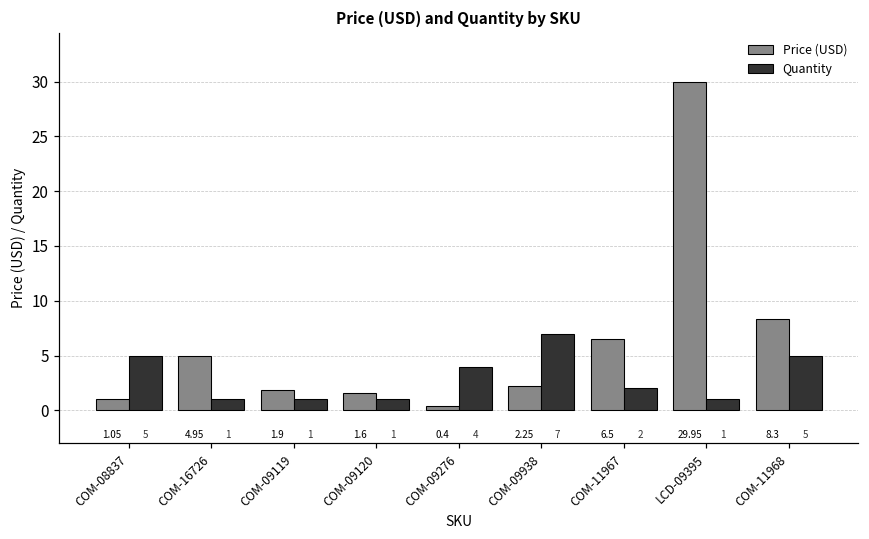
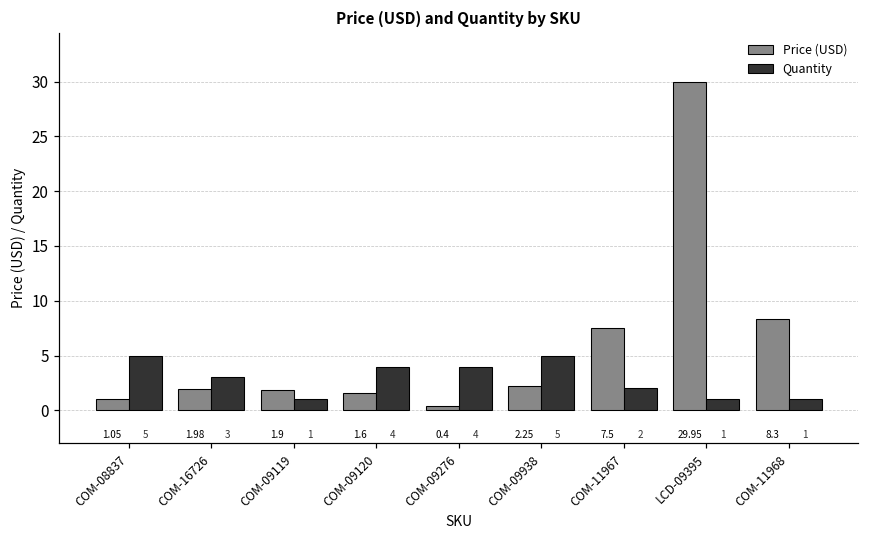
  {
    "Price (USD)": {
-     "COM-16726": 4.95,
+     "COM-16726": 1.98,
      "COM-09276": 0.4,
-     "COM-11967": 6.5
+     "COM-11967": 7.5
    },
    "Quantity": {
-     "COM-16726": 1,
-     "COM-09120": 1,
-     "COM-09938": 7,
-     "COM-11968": 5
+     "COM-16726": 3,
+     "COM-09120": 4,
+     "COM-09938": 5,
+     "COM-11968": 1
    }
  }
